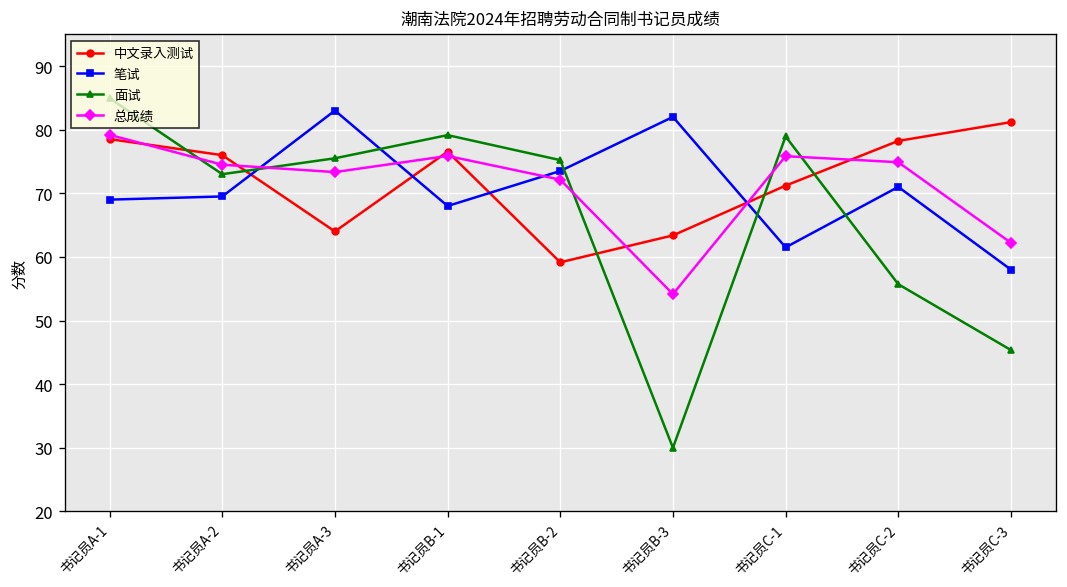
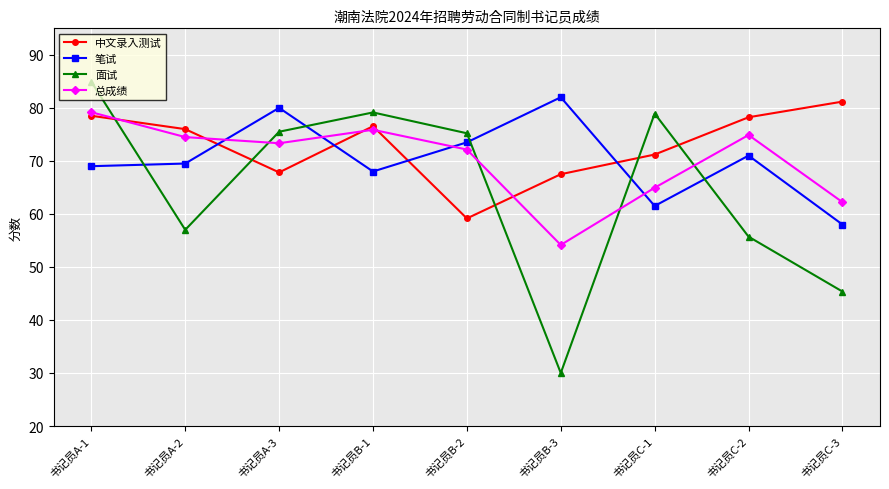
  {
    "中文录入测试": {
      "书记员A-1": 79,
      "书记员A-2": 76,
-     "书记员A-3": 64,
+     "书记员A-3": 68,
      "书记员B-1": 77,
      "书记员B-2": 59,
-     "书记员B-3": 63,
+     "书记员B-3": 67,
      "书记员C-1": 71,
      "书记员C-2": 78,
      "书记员C-3": 81
    },
    "笔试": {
      "书记员A-1": 69,
      "书记员A-2": 70,
-     "书记员A-3": 83,
+     "书记员A-3": 80,
      "书记员B-1": 68,
      "书记员B-2": 74,
      "书记员B-3": 82,
      "书记员C-1": 62,
      "书记员C-2": 71,
      "书记员C-3": 58
    },
    "面试": {
-     "书记员A-2": 73,
+     "书记员A-2": 57,
      "书记员A-3": 76,
      "书记员B-1": 79,
      "书记员B-2": 75,
      "书记员B-3": 30,
      "书记员C-1": 79,
      "书记员C-2": 56,
      "书记员C-3": 45
    },
    "总成绩": {
      "书记员A-1": 79,
      "书记员A-2": 74,
      "书记员A-3": 73,
      "书记员B-1": 76,
      "书记员B-2": 72,
      "书记员B-3": 54,
-     "书记员C-1": 76,
+     "书记员C-1": 65,
      "书记员C-2": 75,
      "书记员C-3": 62
    }
  }
